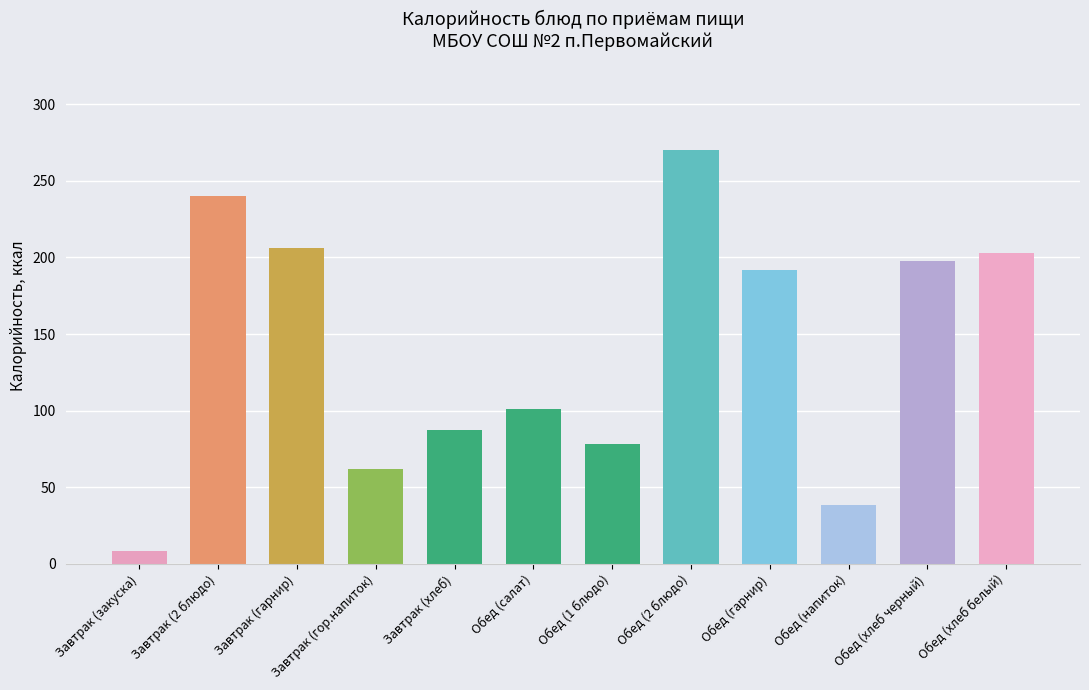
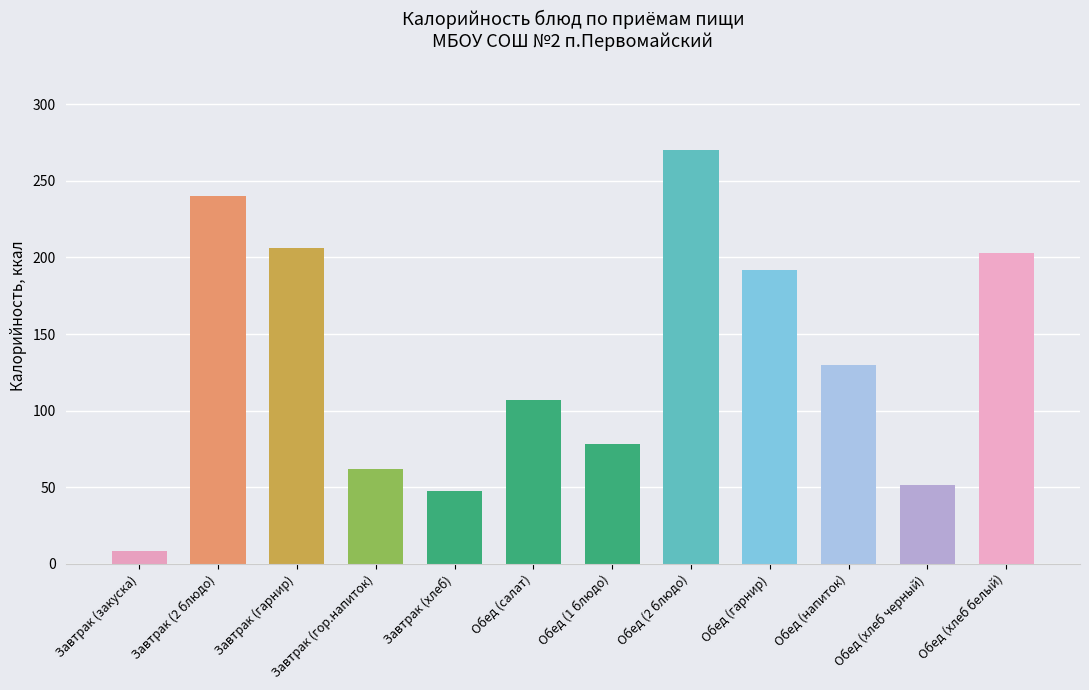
  {
    "Завтрак (закуска)": 8,
    "Завтрак (2 блюдо)": 240,
    "Завтрак (гарнир)": 206,
    "Завтрак (гор.напиток)": 62,
-   "Завтрак (хлеб)": 87,
-   "Обед (салат)": 101,
+   "Завтрак (хлеб)": 47,
+   "Обед (салат)": 107,
    "Обед (1 блюдо)": 78,
    "Обед (2 блюдо)": 270,
    "Обед (гарнир)": 192,
-   "Обед (напиток)": 39,
-   "Обед (хлеб черный)": 198,
+   "Обед (напиток)": 130,
+   "Обед (хлеб черный)": 52,
    "Обед (хлеб белый)": 203
  }
